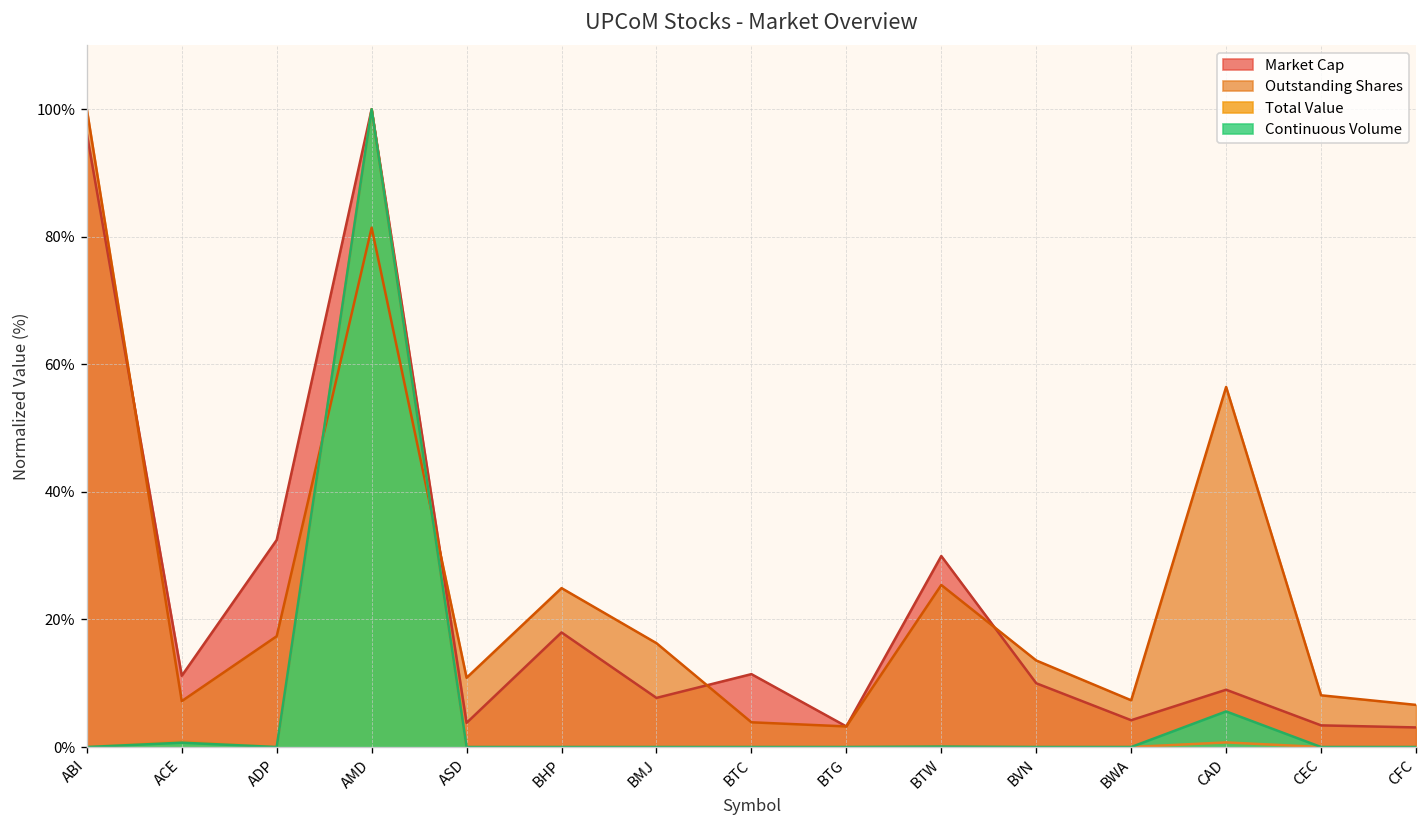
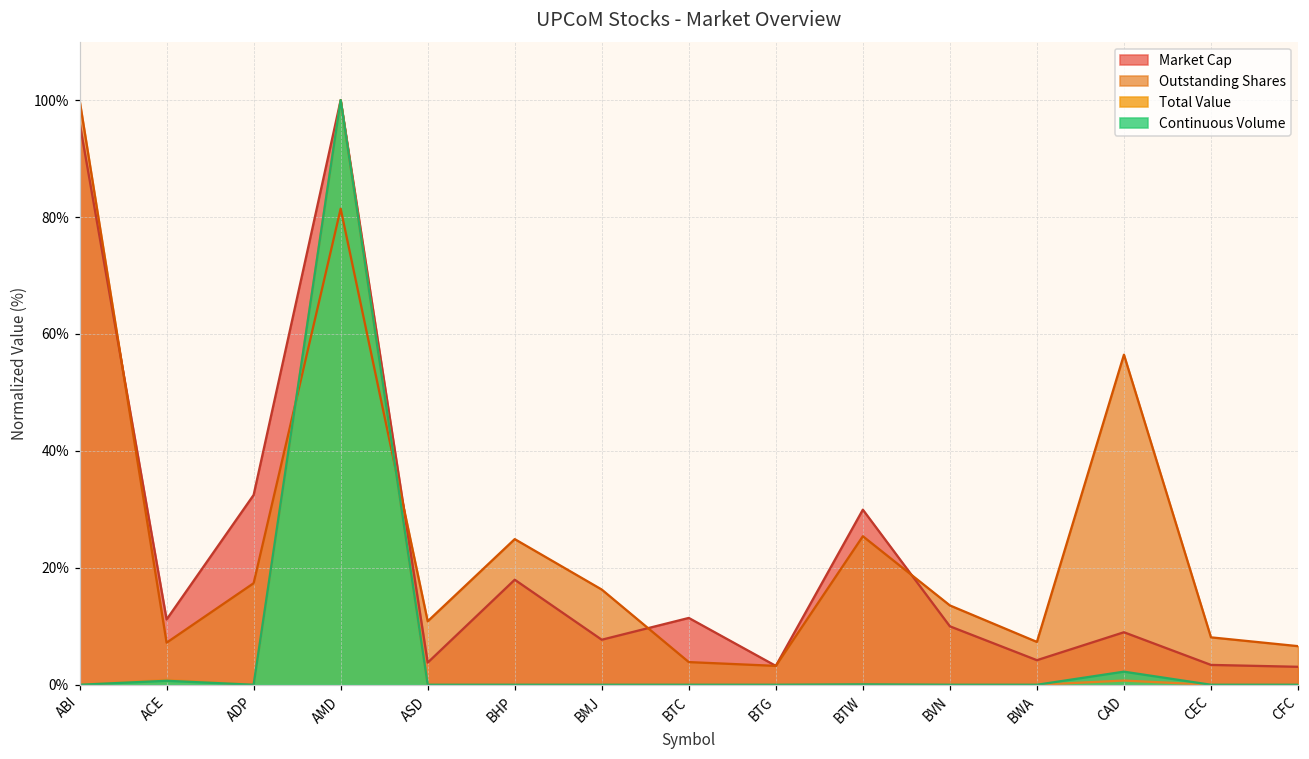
  {
    "Continuous Volume": {
-     "CAD": "6%"
+     "CAD": "2%"
    }
  }
